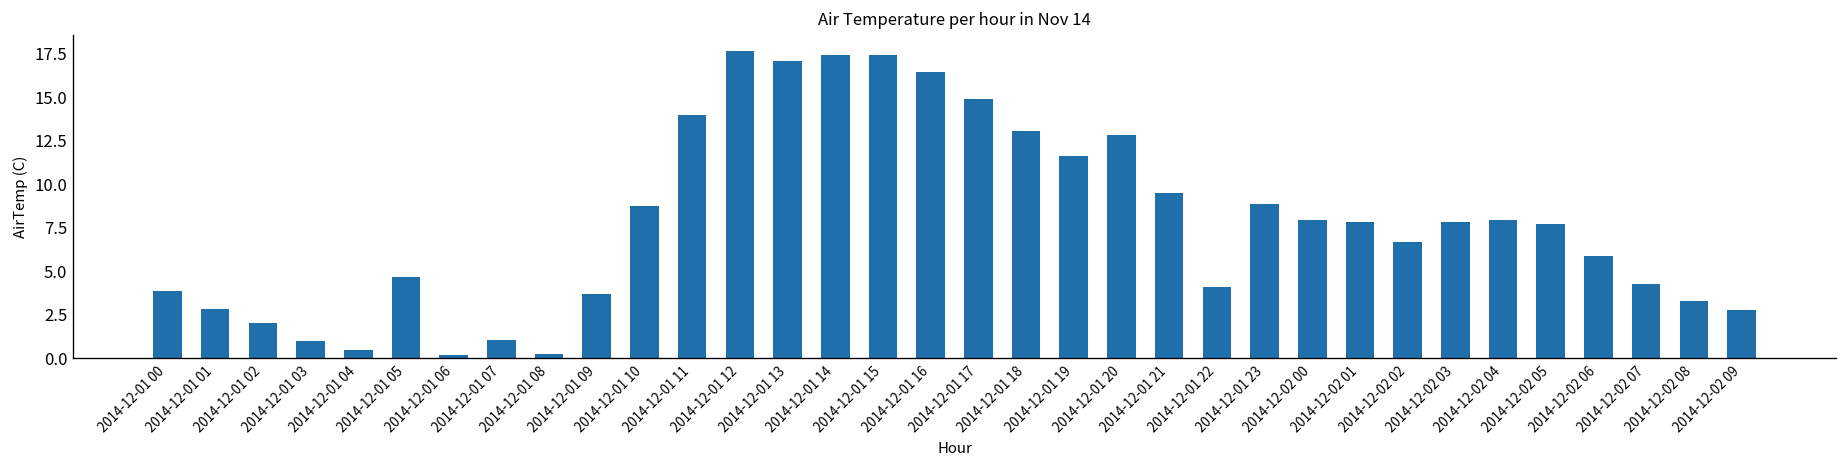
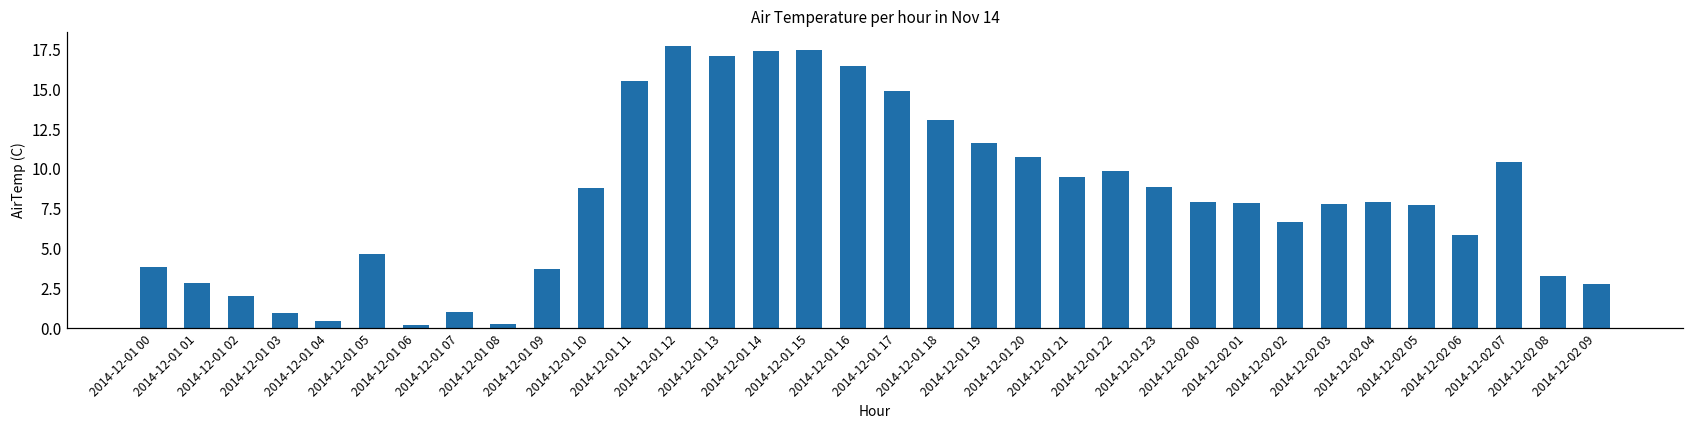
  {
    "2014-12-01 00": 3.9,
    "2014-12-01 01": 2.8,
    "2014-12-01 02": 2.0,
    "2014-12-01 03": 1.0,
    "2014-12-01 04": 0.5,
    "2014-12-01 05": 4.7,
    "2014-12-01 06": 0.2,
    "2014-12-01 07": 1.1,
    "2014-12-01 08": 0.3,
    "2014-12-01 09": 3.7,
    "2014-12-01 10": 8.8,
-   "2014-12-01 11": 14.0,
+   "2014-12-01 11": 15.5,
    "2014-12-01 12": 17.7,
    "2014-12-01 13": 17.1,
    "2014-12-01 14": 17.4,
    "2014-12-01 15": 17.4,
    "2014-12-01 16": 16.4,
    "2014-12-01 17": 14.9,
    "2014-12-01 18": 13.1,
    "2014-12-01 19": 11.6,
-   "2014-12-01 20": 12.9,
+   "2014-12-01 20": 10.7,
    "2014-12-01 21": 9.5,
-   "2014-12-01 22": 4.1,
+   "2014-12-01 22": 9.9,
    "2014-12-01 23": 8.8,
    "2014-12-02 00": 7.9,
    "2014-12-02 01": 7.9,
    "2014-12-02 02": 6.7,
    "2014-12-02 03": 7.8,
    "2014-12-02 04": 7.9,
    "2014-12-02 05": 7.7,
    "2014-12-02 06": 5.9,
-   "2014-12-02 07": 4.3,
+   "2014-12-02 07": 10.4,
    "2014-12-02 08": 3.3,
    "2014-12-02 09": 2.8
  }
